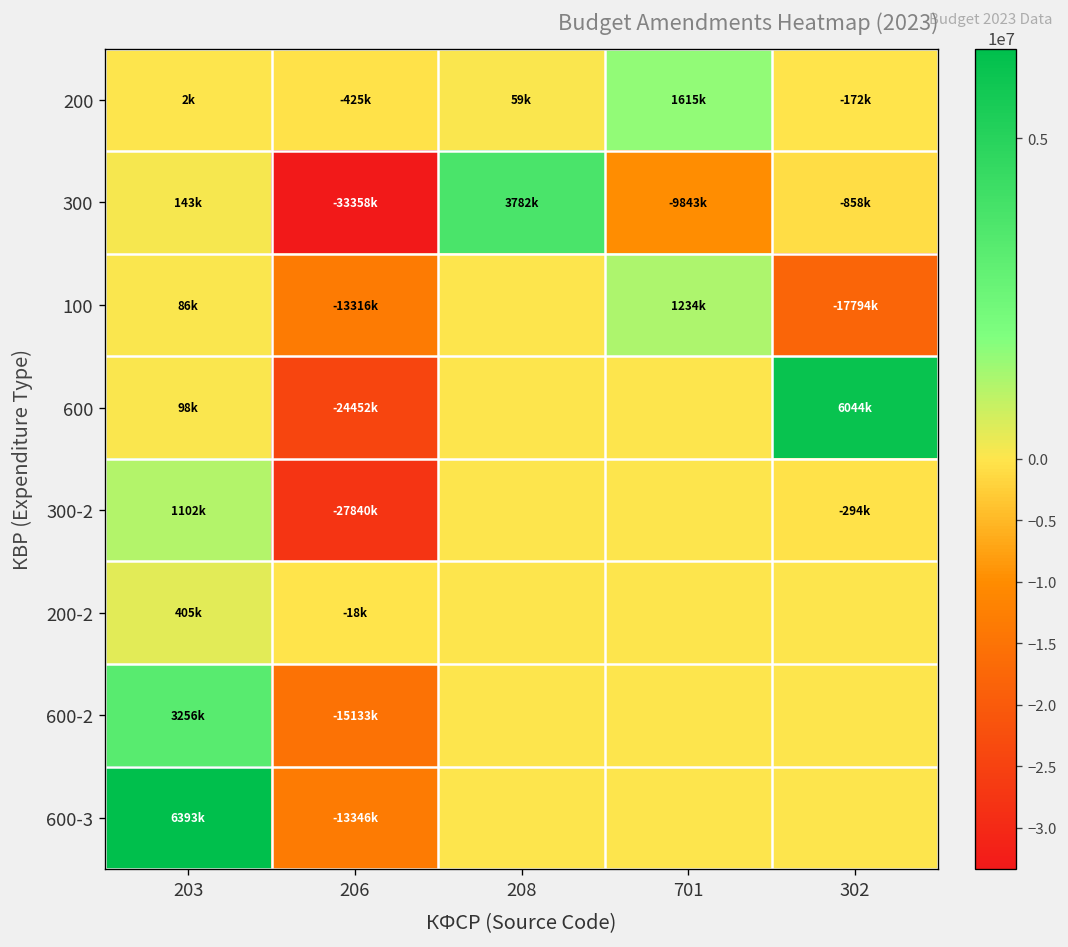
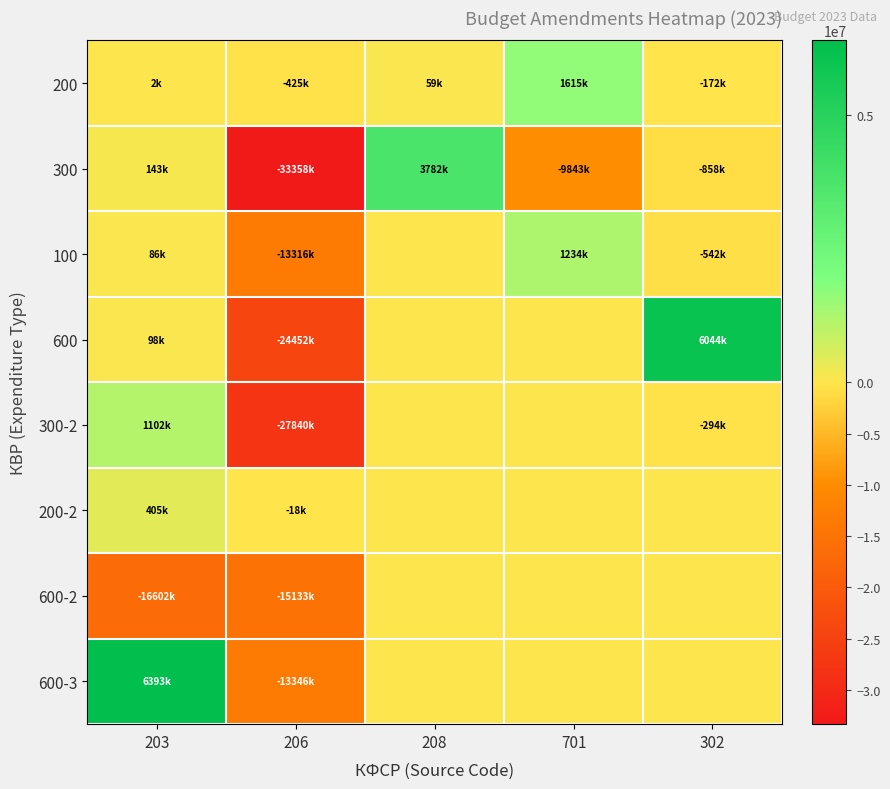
  {
    "200": {
      "203": "2k",
      "206": "-425k",
      "208": "59k",
      "701": "1615k",
      "302": "-172k"
    },
    "300": {
      "203": "143k",
      "206": "-33358k",
      "208": "3782k",
      "701": "-9843k",
      "302": "-858k"
    },
    "100": {
      "203": "86k",
      "206": "-13316k",
      "701": "1234k",
-     "302": "-17794k"
+     "302": "-542k"
    },
    "600": {
      "203": "98k",
      "206": "-24452k",
      "302": "6044k"
    },
    "300-2": {
      "203": "1102k",
      "206": "-27840k",
      "302": "-294k"
    },
    "200-2": {
      "203": "405k",
      "206": "-18k"
    },
    "600-2": {
-     "203": "3256k",
+     "203": "-16602k",
      "206": "-15133k"
    },
    "600-3": {
      "203": "6393k",
      "206": "-13346k"
    }
  }
